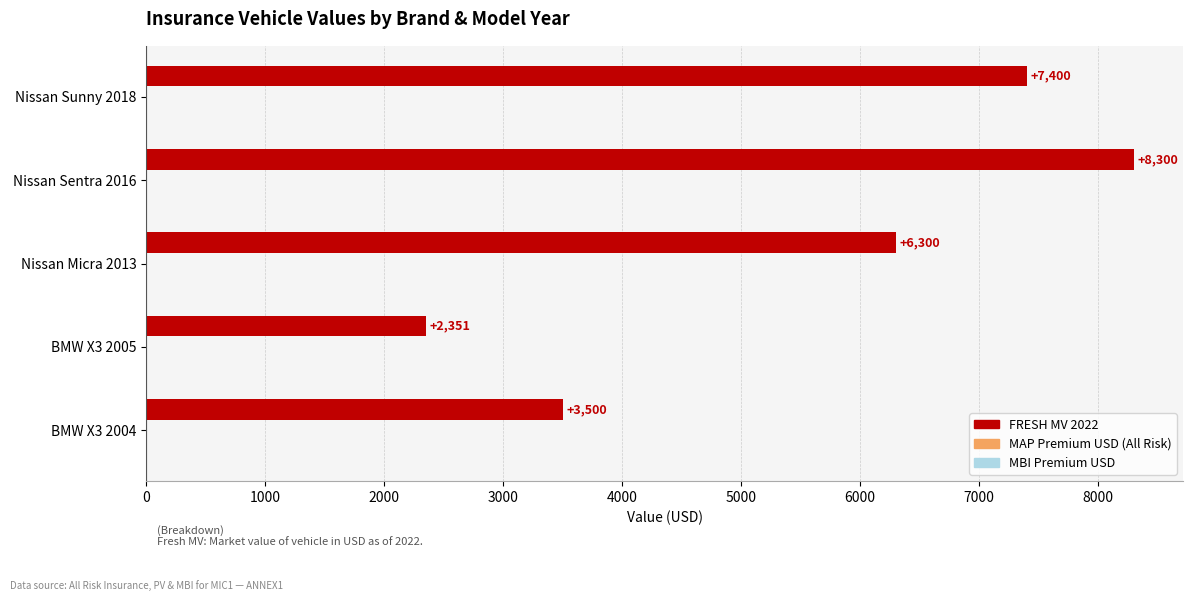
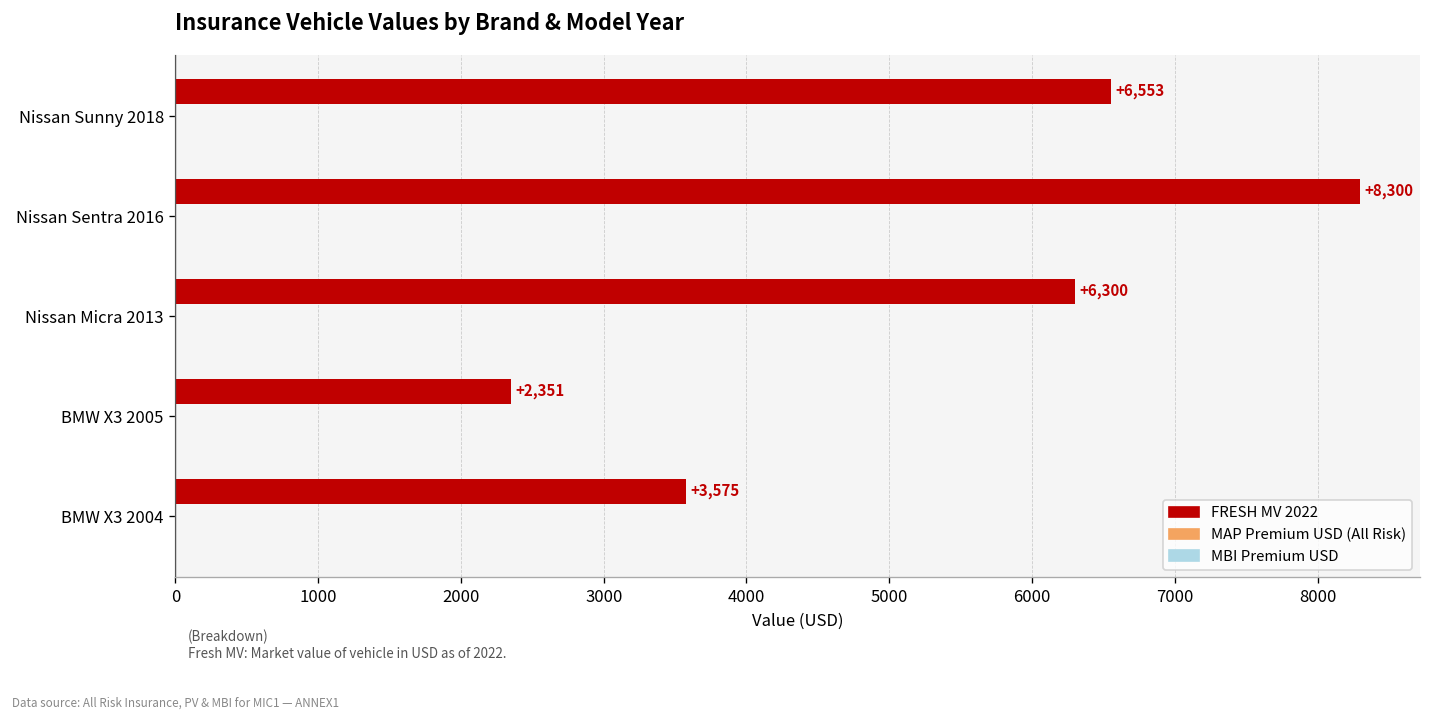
  {
    "FRESH MV 2022": {
-     "Nissan Sunny 2018": "+7,400",
+     "Nissan Sunny 2018": "+6,553",
      "Nissan Sentra 2016": "+8,300",
      "Nissan Micra 2013": "+6,300",
      "BMW X3 2005": "+2,351",
-     "BMW X3 2004": "+3,500"
+     "BMW X3 2004": "+3,575"
    },
    "MAP Premium USD (All Risk)": {
      "Nissan Sunny 2018": "0",
      "Nissan Sentra 2016": "0",
      "Nissan Micra 2013": "0",
      "BMW X3 2005": "0",
      "BMW X3 2004": "0"
    },
    "MBI Premium USD": {
      "Nissan Sunny 2018": "0",
      "Nissan Sentra 2016": "0",
      "Nissan Micra 2013": "0",
      "BMW X3 2005": "0",
      "BMW X3 2004": "0"
    }
  }
